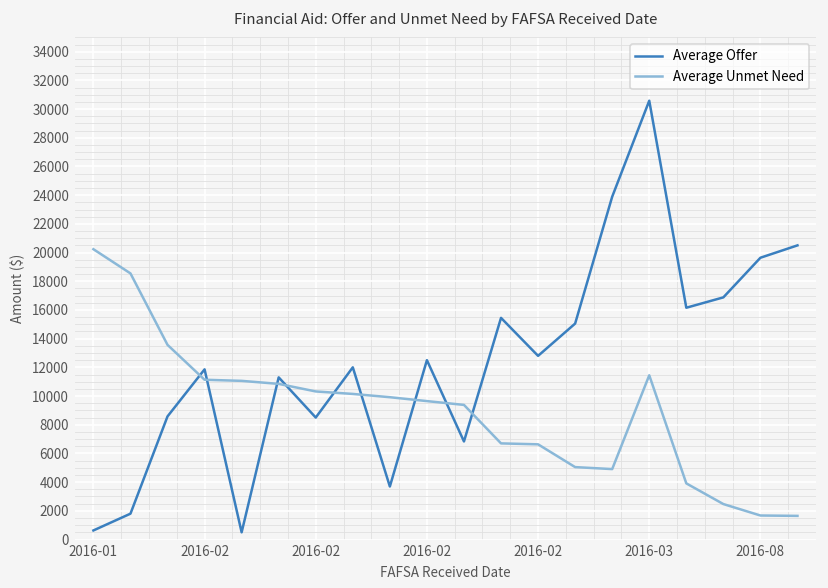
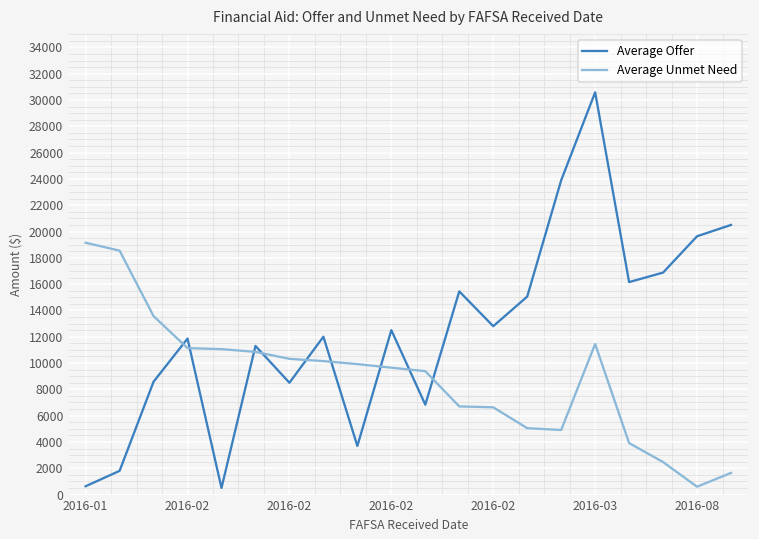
  {
    "Average Offer": {
      "2016-01": 600,
      "2016-03": 30600,
      "2016-08": 19600
    },
    "Average Unmet Need": {
-     "2016-01": 20200,
+     "2016-01": 19100,
      "2016-03": 11400,
-     "2016-08": 1700
+     "2016-08": 600
    }
  }
